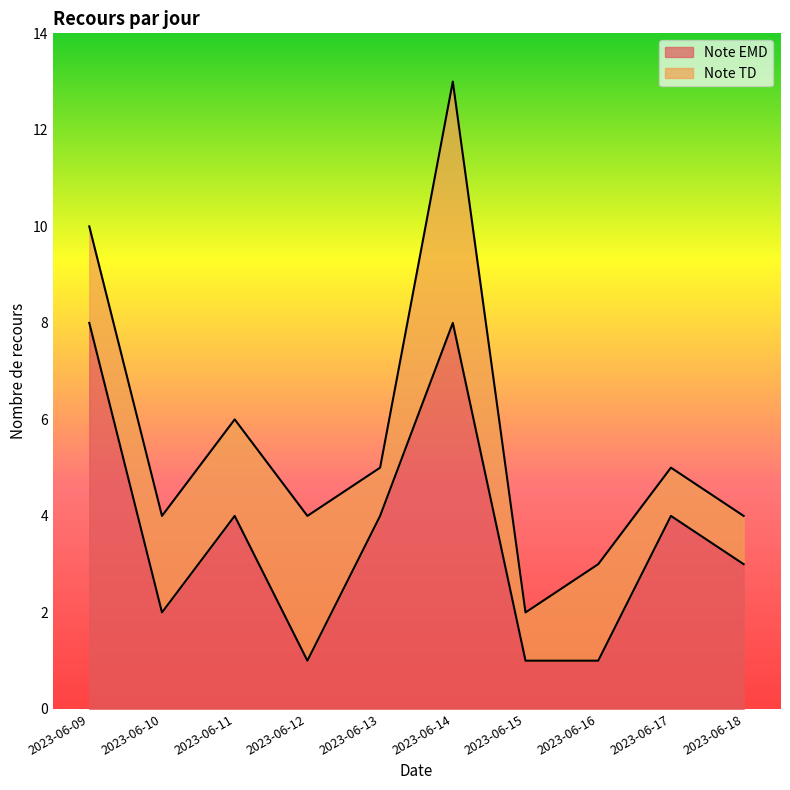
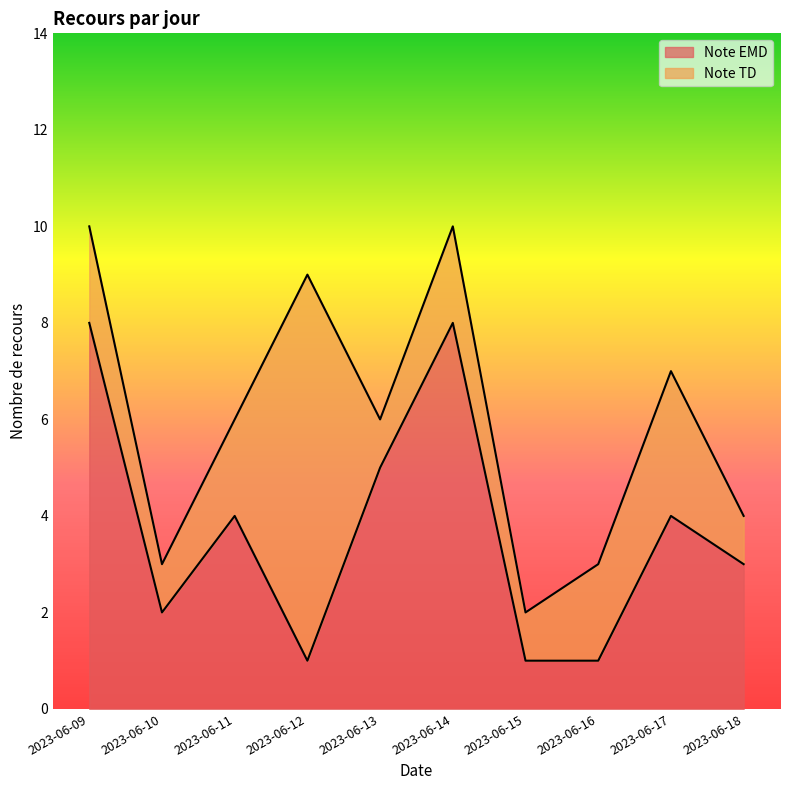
  {
    "Note EMD": {
      "2023-06-09": 8,
      "2023-06-10": 2,
      "2023-06-11": 4,
      "2023-06-12": 1,
-     "2023-06-13": 4,
+     "2023-06-13": 5,
      "2023-06-14": 8,
      "2023-06-15": 1,
      "2023-06-16": 1,
      "2023-06-17": 4,
      "2023-06-18": 3
    },
    "Note TD": {
      "2023-06-09": 2,
-     "2023-06-10": 2,
+     "2023-06-10": 1,
      "2023-06-11": 2,
-     "2023-06-12": 3,
+     "2023-06-12": 8,
      "2023-06-13": 1,
-     "2023-06-14": 5,
+     "2023-06-14": 2,
      "2023-06-15": 1,
      "2023-06-16": 2,
-     "2023-06-17": 1,
+     "2023-06-17": 3,
      "2023-06-18": 1
    }
  }
